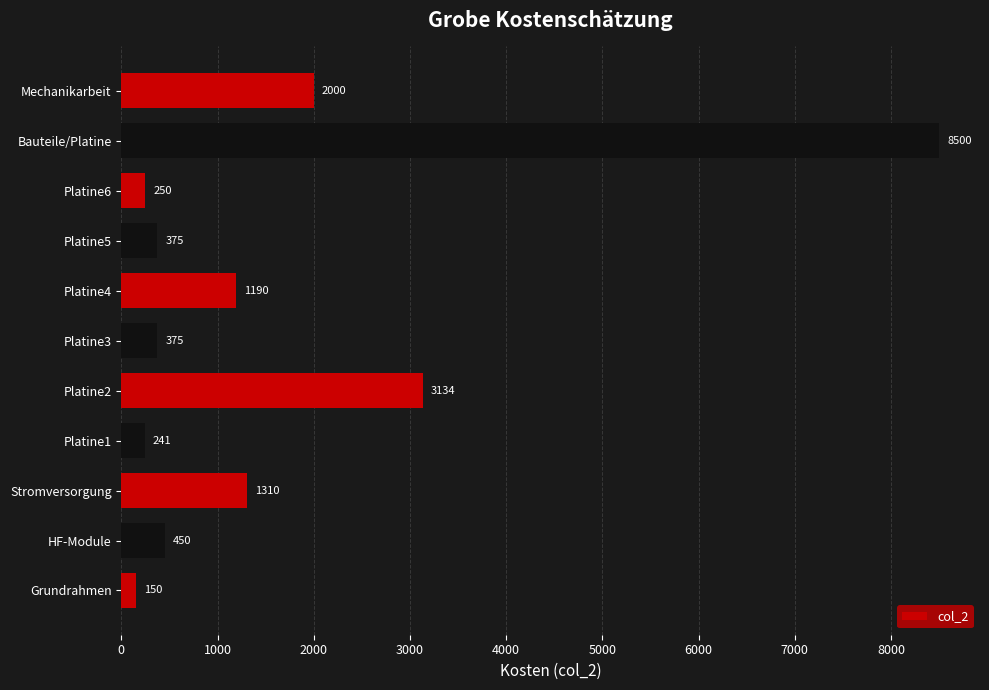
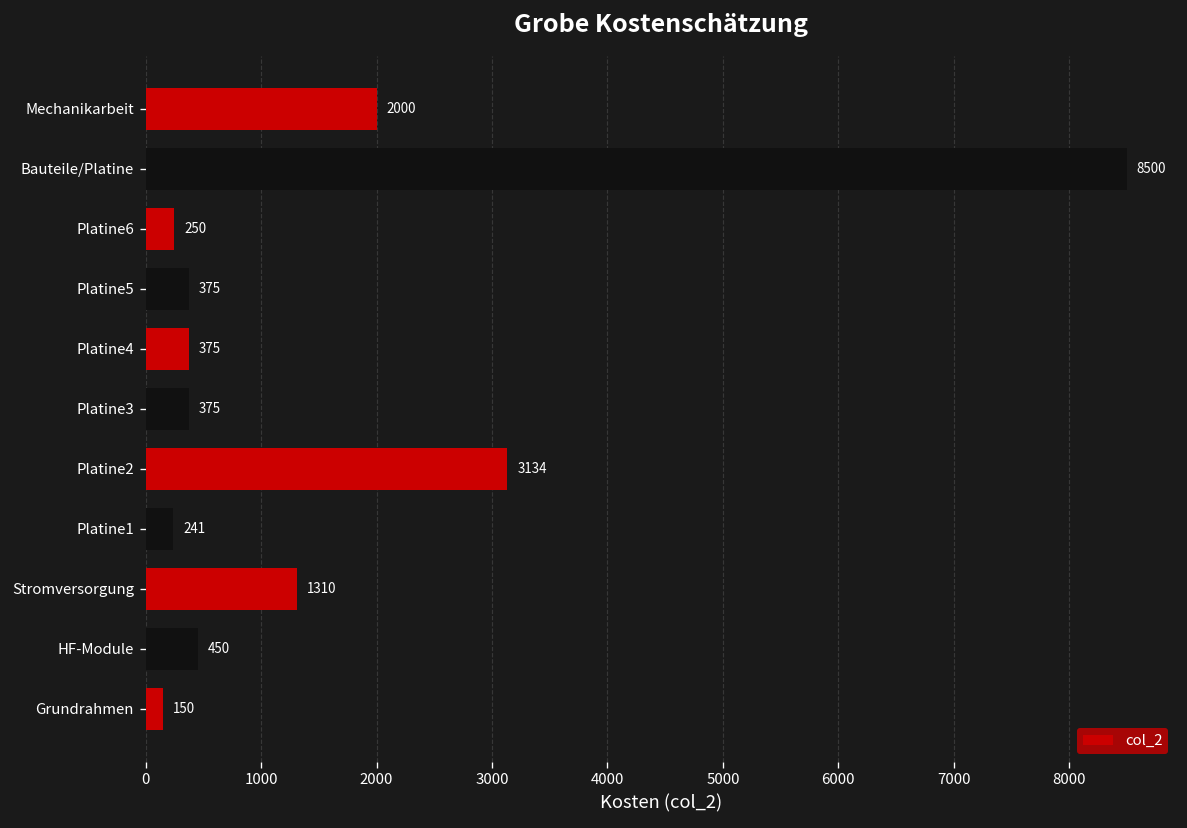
  {
    "Mechanikarbeit": 2000,
    "Bauteile/Platine": 8500,
    "Platine6": 250,
    "Platine5": 375,
-   "Platine4": 1190,
+   "Platine4": 375,
    "Platine3": 375,
    "Platine2": 3134,
    "Platine1": 241,
    "Stromversorgung": 1310,
    "HF-Module": 450,
    "Grundrahmen": 150
  }
